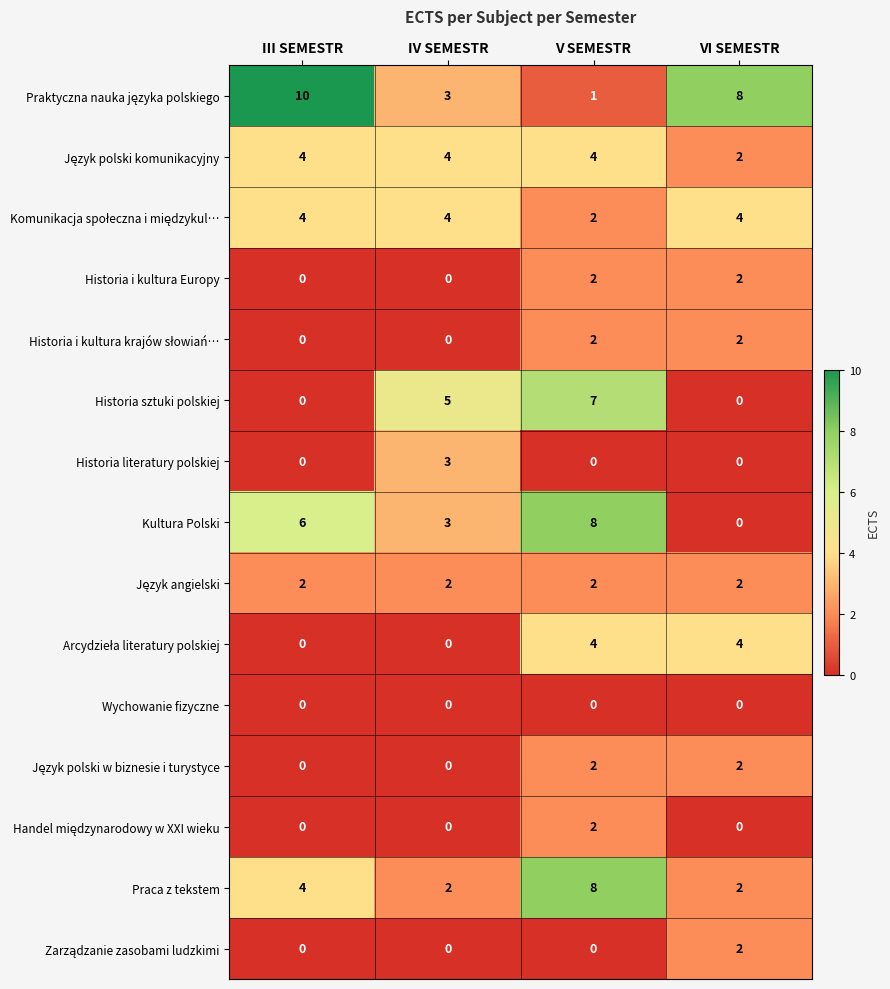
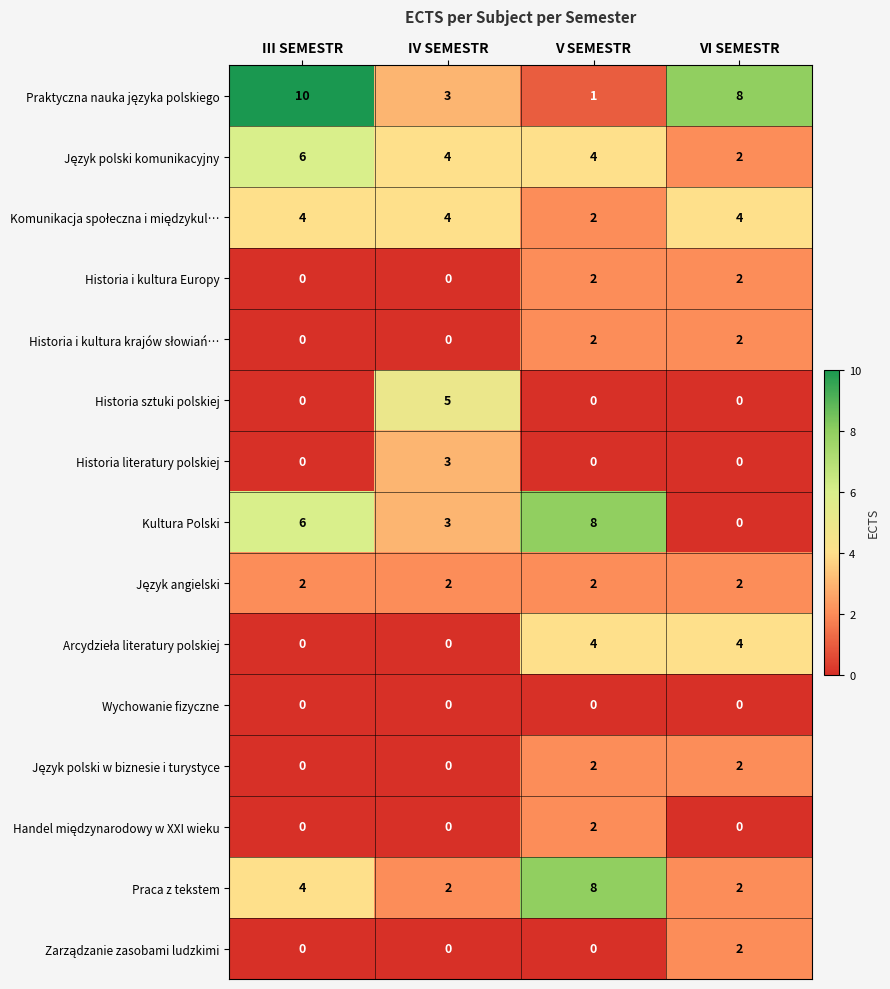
  {
    "Praktyczna nauka języka polskiego": {
      "III SEMESTR": 10,
      "IV SEMESTR": 3,
      "V SEMESTR": 1,
      "VI SEMESTR": 8
    },
    "Język polski komunikacyjny": {
-     "III SEMESTR": 4,
+     "III SEMESTR": 6,
      "IV SEMESTR": 4,
      "V SEMESTR": 4,
      "VI SEMESTR": 2
    },
    "Komunikacja społeczna i międzykul…": {
      "III SEMESTR": 4,
      "IV SEMESTR": 4,
      "V SEMESTR": 2,
      "VI SEMESTR": 4
    },
    "Historia i kultura Europy": {
      "III SEMESTR": 0,
      "IV SEMESTR": 0,
      "V SEMESTR": 2,
      "VI SEMESTR": 2
    },
    "Historia i kultura krajów słowiań…": {
      "III SEMESTR": 0,
      "IV SEMESTR": 0,
      "V SEMESTR": 2,
      "VI SEMESTR": 2
    },
    "Historia sztuki polskiej": {
      "III SEMESTR": 0,
      "IV SEMESTR": 5,
-     "V SEMESTR": 7,
+     "V SEMESTR": 0,
      "VI SEMESTR": 0
    },
    "Historia literatury polskiej": {
      "III SEMESTR": 0,
      "IV SEMESTR": 3,
      "V SEMESTR": 0,
      "VI SEMESTR": 0
    },
    "Kultura Polski": {
      "III SEMESTR": 6,
      "IV SEMESTR": 3,
      "V SEMESTR": 8,
      "VI SEMESTR": 0
    },
    "Język angielski": {
      "III SEMESTR": 2,
      "IV SEMESTR": 2,
      "V SEMESTR": 2,
      "VI SEMESTR": 2
    },
    "Arcydzieła literatury polskiej": {
      "III SEMESTR": 0,
      "IV SEMESTR": 0,
      "V SEMESTR": 4,
      "VI SEMESTR": 4
    },
    "Wychowanie fizyczne": {
      "III SEMESTR": 0,
      "IV SEMESTR": 0,
      "V SEMESTR": 0,
      "VI SEMESTR": 0
    },
    "Język polski w biznesie i turystyce": {
      "III SEMESTR": 0,
      "IV SEMESTR": 0,
      "V SEMESTR": 2,
      "VI SEMESTR": 2
    },
    "Handel międzynarodowy w XXI wieku": {
      "III SEMESTR": 0,
      "IV SEMESTR": 0,
      "V SEMESTR": 2,
      "VI SEMESTR": 0
    },
    "Praca z tekstem": {
      "III SEMESTR": 4,
      "IV SEMESTR": 2,
      "V SEMESTR": 8,
      "VI SEMESTR": 2
    },
    "Zarządzanie zasobami ludzkimi": {
      "III SEMESTR": 0,
      "IV SEMESTR": 0,
      "V SEMESTR": 0,
      "VI SEMESTR": 2
    }
  }
